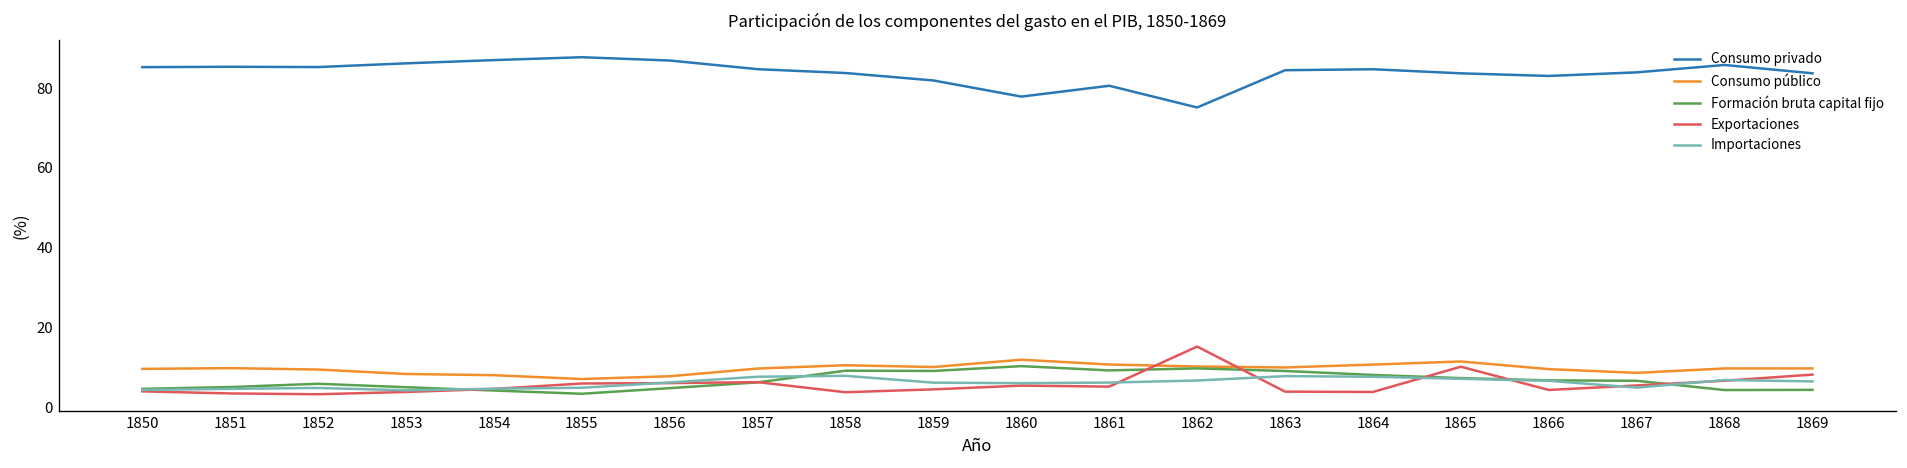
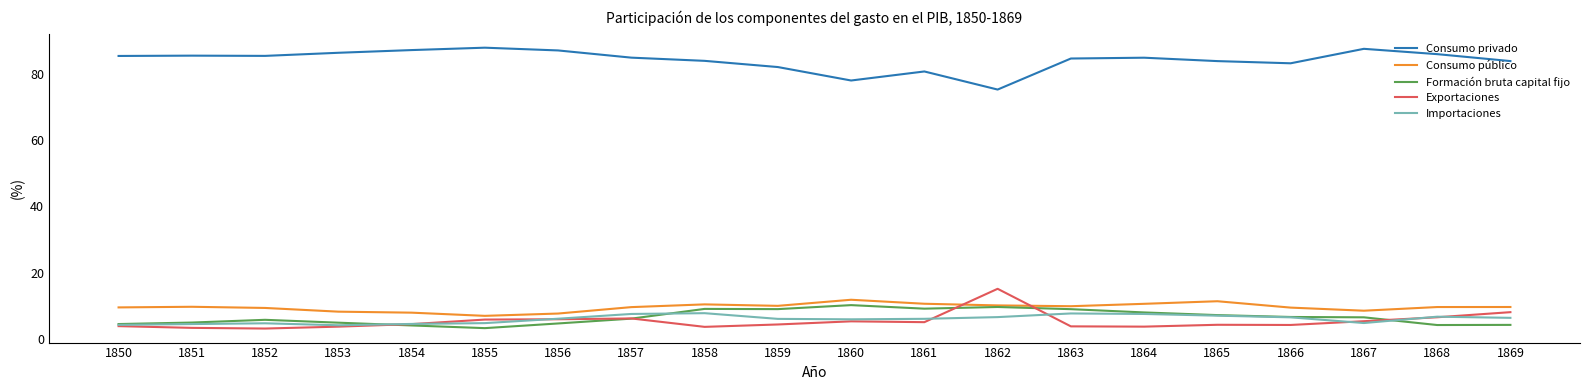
  {
    "Consumo privado": {
      "1850": 85,
      "1851": 85,
      "1852": 85,
      "1853": 86,
      "1854": 87,
      "1855": 88,
      "1856": 87,
      "1857": 85,
      "1858": 84,
      "1859": 82,
      "1860": 78,
      "1861": 81,
      "1862": 75,
      "1863": 85,
      "1864": 85,
      "1865": 84,
      "1866": 83,
-     "1867": 84,
+     "1867": 87,
      "1868": 86,
      "1869": 84
    },
    "Consumo público": {
      "1850": 10,
      "1851": 10,
      "1852": 9,
      "1853": 8,
      "1854": 8,
      "1855": 7,
      "1856": 8,
      "1857": 10,
      "1858": 11,
      "1859": 10,
      "1860": 12,
      "1861": 11,
      "1863": 10,
      "1864": 11,
      "1865": 11,
      "1866": 10,
      "1867": 9,
      "1868": 10,
      "1869": 10
    },
    "Formación bruta capital fijo": {
      "1852": 6,
      "1853": 5,
      "1855": 3,
      "1856": 5,
      "1858": 9,
      "1859": 9,
      "1860": 10,
      "1861": 9,
      "1863": 9,
      "1867": 7,
      "1868": 4,
      "1869": 4
    },
    "Exportaciones": {
      "1851": 3,
      "1852": 3,
      "1855": 6,
      "1858": 4,
      "1859": 5,
      "1861": 5,
      "1862": 15,
      "1863": 4,
      "1864": 4,
-     "1865": 10,
+     "1865": 4,
      "1866": 4,
      "1869": 8
    },
    "Importaciones": {
      "1852": 5,
      "1855": 5,
      "1857": 8,
      "1858": 8,
      "1859": 6,
      "1861": 6,
      "1862": 7,
      "1863": 8,
      "1869": 6
    }
  }
